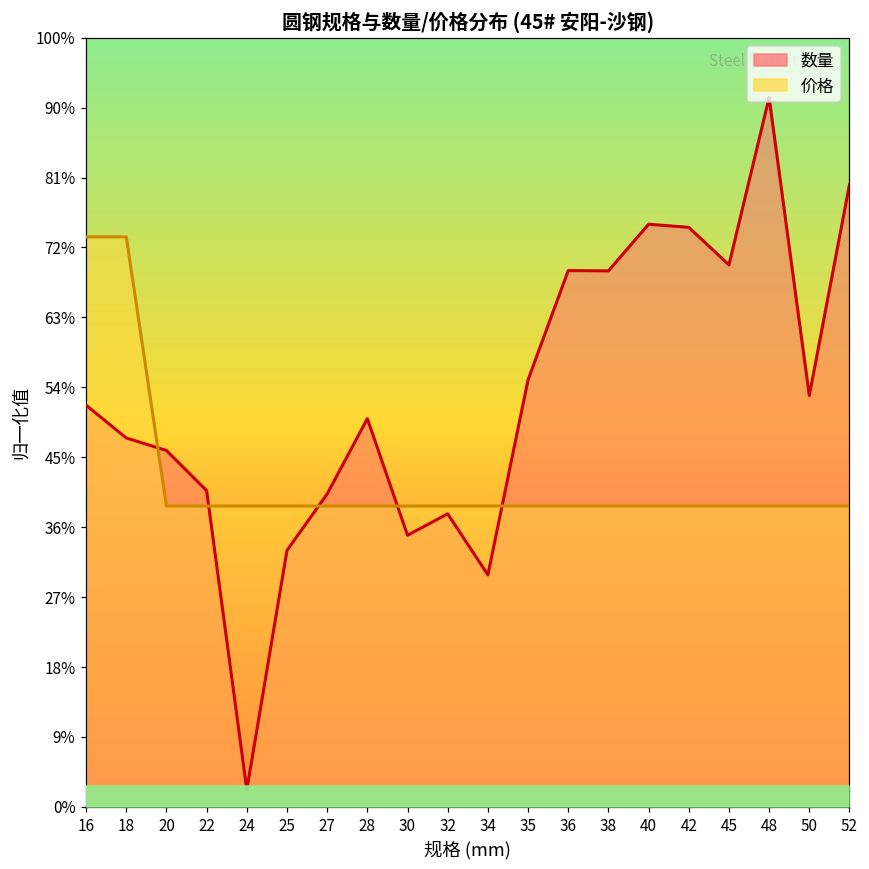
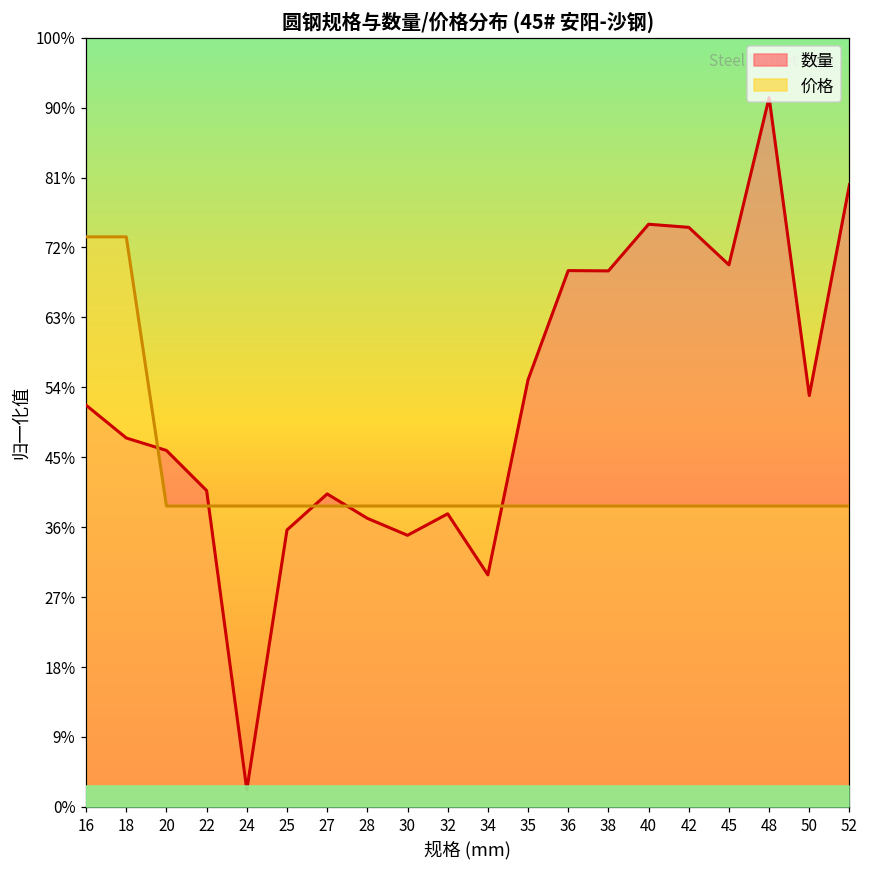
  {
    "数量": {
      "16": "52%",
      "18": "48%",
      "20": "46%",
      "22": "41%",
      "24": "2%",
-     "25": "33%",
+     "25": "36%",
      "27": "41%",
-     "28": "50%",
+     "28": "38%",
      "30": "35%",
      "32": "38%",
      "34": "30%",
      "35": "56%",
      "36": "70%",
      "38": "70%",
      "40": "76%",
      "42": "75%",
      "45": "70%",
      "50": "53%",
      "52": "81%"
    },
    "价格": {
      "16": "74%",
      "18": "74%",
      "20": "39%",
      "22": "39%",
      "24": "39%",
      "25": "39%",
      "27": "39%",
      "28": "39%",
      "30": "39%",
      "32": "39%",
      "34": "39%",
      "35": "39%",
      "36": "39%",
      "38": "39%",
      "40": "39%",
      "42": "39%",
      "45": "39%",
      "48": "39%",
      "50": "39%",
      "52": "39%"
    }
  }
